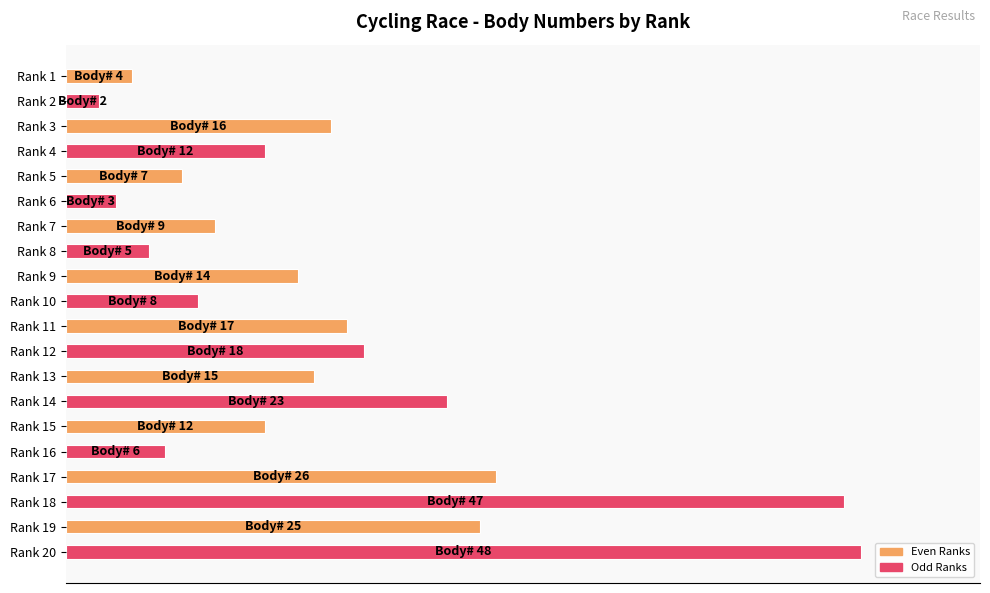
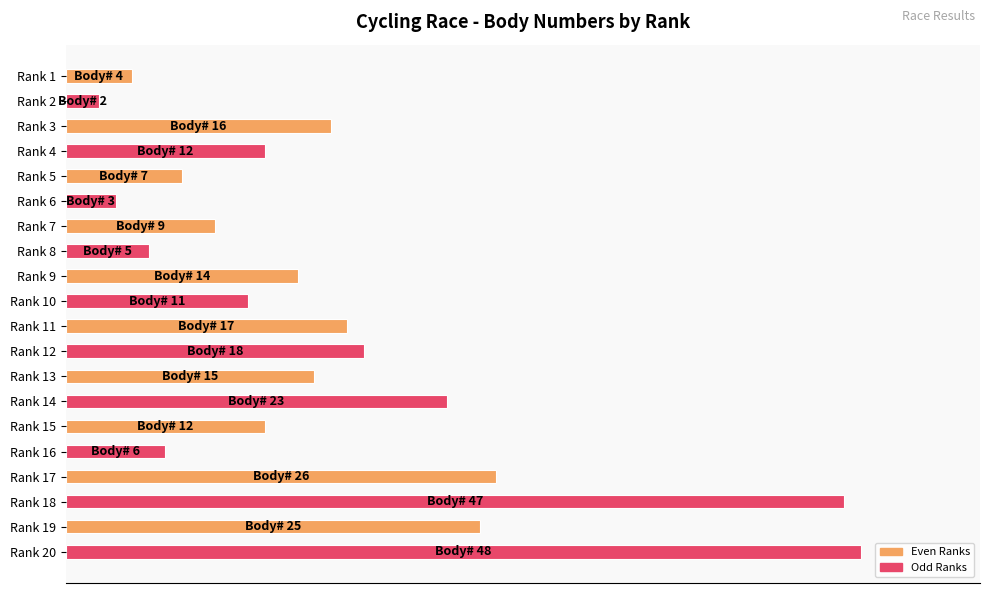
  {
    "Rank 2": 4,
-   "Rank 10": 8,
+   "Rank 10": 11,
    "Rank 16": 12
  }
